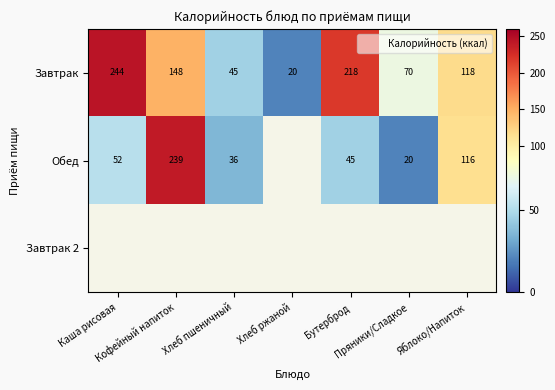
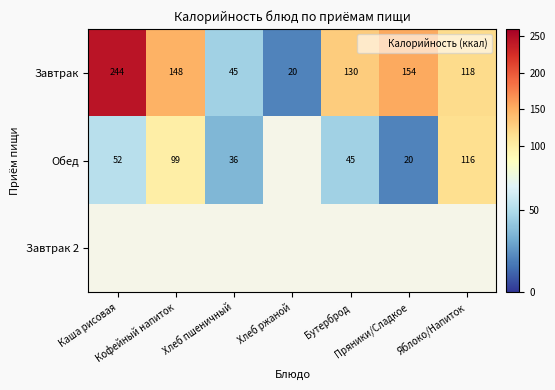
  {
    "Завтрак": {
      "Каша рисовая": 244,
      "Кофейный напиток": 148,
      "Хлеб пшеничный": 45,
      "Хлеб ржаной": 20,
-     "Бутерброд": 218,
-     "Пряники/Сладкое": 70,
+     "Бутерброд": 130,
+     "Пряники/Сладкое": 154,
      "Яблоко/Напиток": 118
    },
    "Обед": {
      "Каша рисовая": 52,
-     "Кофейный напиток": 239,
+     "Кофейный напиток": 99,
      "Хлеб пшеничный": 36,
      "Бутерброд": 45,
      "Пряники/Сладкое": 20,
      "Яблоко/Напиток": 116
    }
  }
